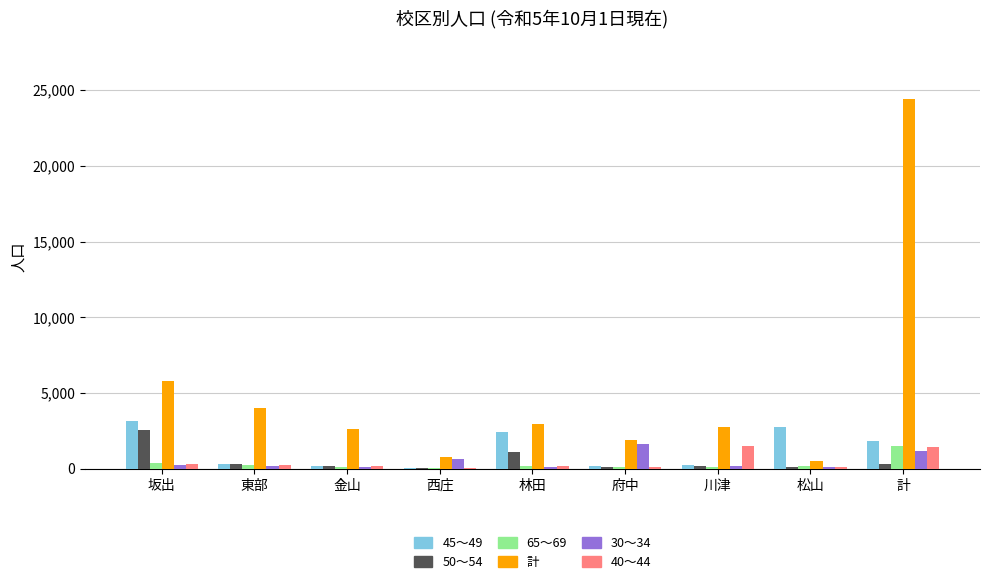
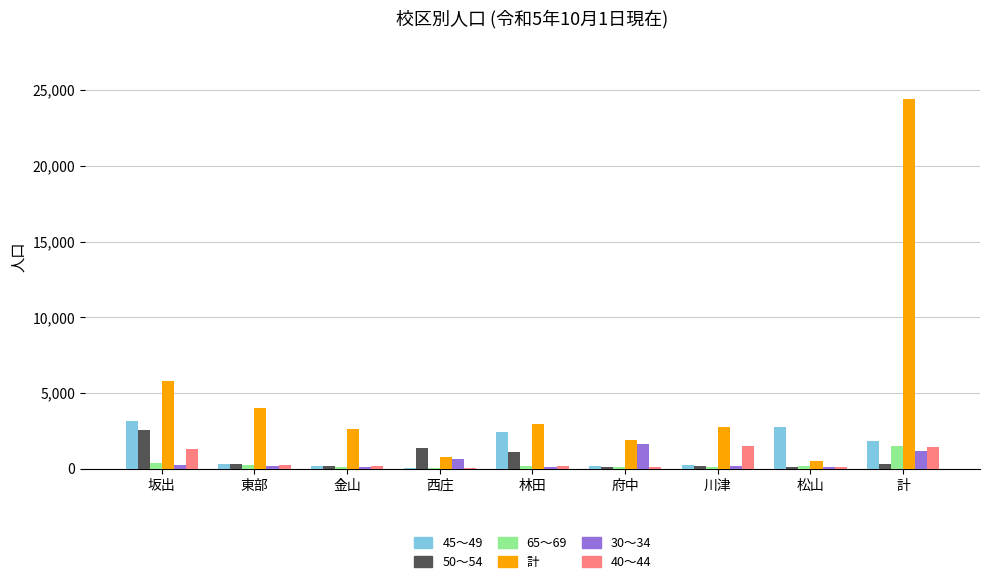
  {
    "45～49": {
      "坂出": "3,200",
      "東部": "300",
      "金山": "200",
      "林田": "2,400",
      "川津": "200",
      "松山": "2,700",
      "計": "1,800"
    },
    "50～54": {
      "坂出": "2,500",
      "東部": "300",
      "金山": "200",
-     "西庄": "100",
+     "西庄": "1,400",
      "林田": "1,100",
      "川津": "200",
      "計": "300"
    },
    "65～69": {
      "坂出": "400",
      "東部": "200",
      "林田": "200",
      "松山": "200",
      "計": "1,500"
    },
    "計": {
      "坂出": "5,800",
      "東部": "4,000",
      "金山": "2,600",
      "西庄": "800",
      "林田": "2,900",
      "府中": "1,900",
      "川津": "2,800",
      "松山": "500",
      "計": "24,400"
    },
    "30～34": {
      "坂出": "300",
      "東部": "200",
      "西庄": "700",
      "府中": "1,600",
      "計": "1,200"
    },
    "40～44": {
-     "坂出": "300",
+     "坂出": "1,300",
      "東部": "200",
      "林田": "200",
      "川津": "1,500",
      "計": "1,400"
    }
  }
